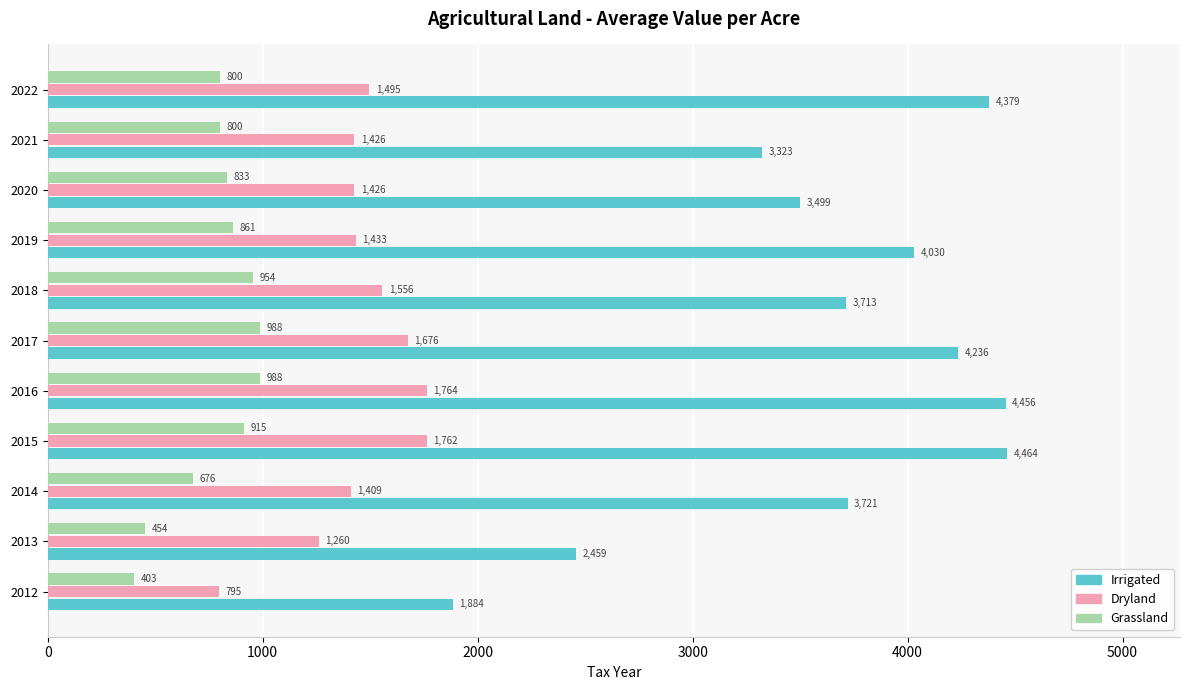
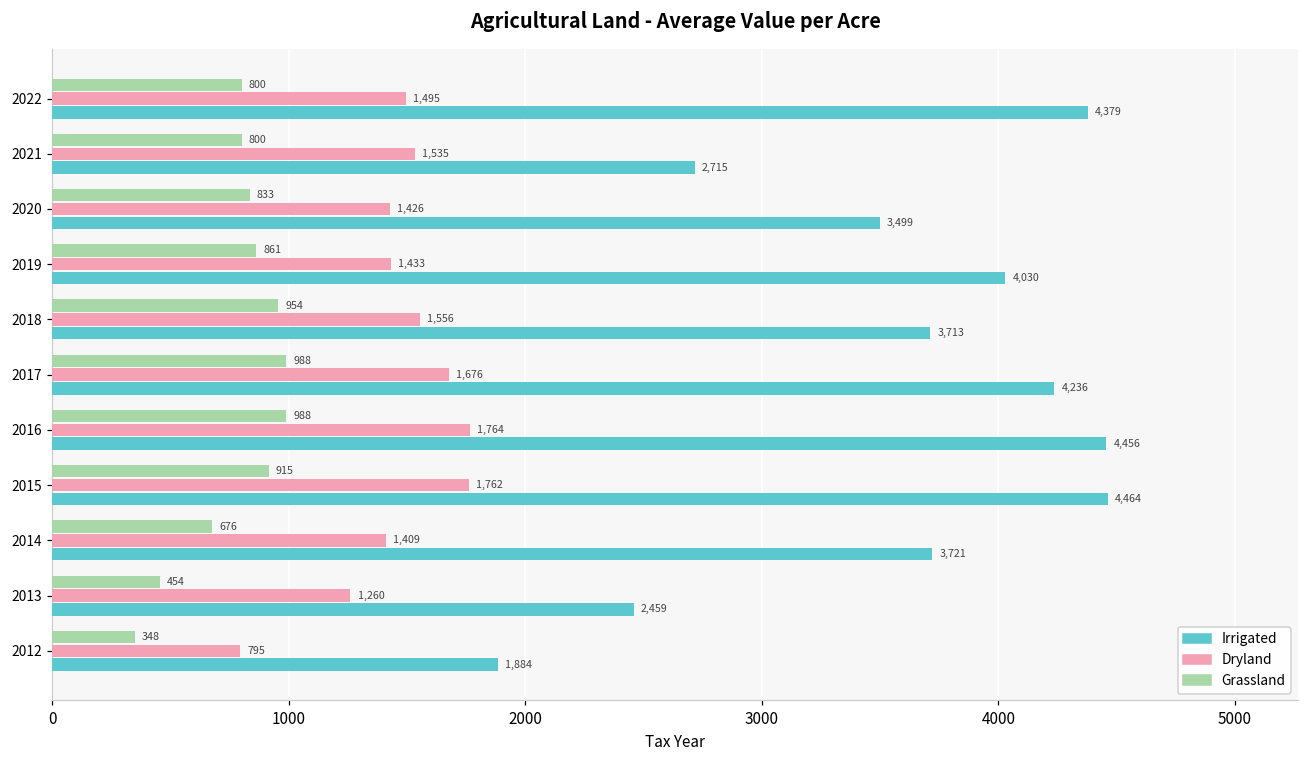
  {
    "Irrigated": {
      "2022": "4,379",
-     "2021": "3,323",
+     "2021": "2,715",
      "2020": "3,499",
      "2019": "4,030",
      "2018": "3,713",
      "2017": "4,236",
      "2016": "4,456",
      "2015": "4,464",
      "2014": "3,721",
      "2013": "2,459",
      "2012": "1,884"
    },
    "Dryland": {
      "2022": "1,495",
-     "2021": "1,426",
+     "2021": "1,535",
      "2020": "1,426",
      "2019": "1,433",
      "2018": "1,556",
      "2017": "1,676",
      "2016": "1,764",
      "2015": "1,762",
      "2014": "1,409",
      "2013": "1,260",
      "2012": "795"
    },
    "Grassland": {
      "2022": "800",
      "2021": "800",
      "2020": "833",
      "2019": "861",
      "2018": "954",
      "2017": "988",
      "2016": "988",
      "2015": "915",
      "2014": "676",
      "2013": "454",
-     "2012": "403"
+     "2012": "348"
    }
  }
